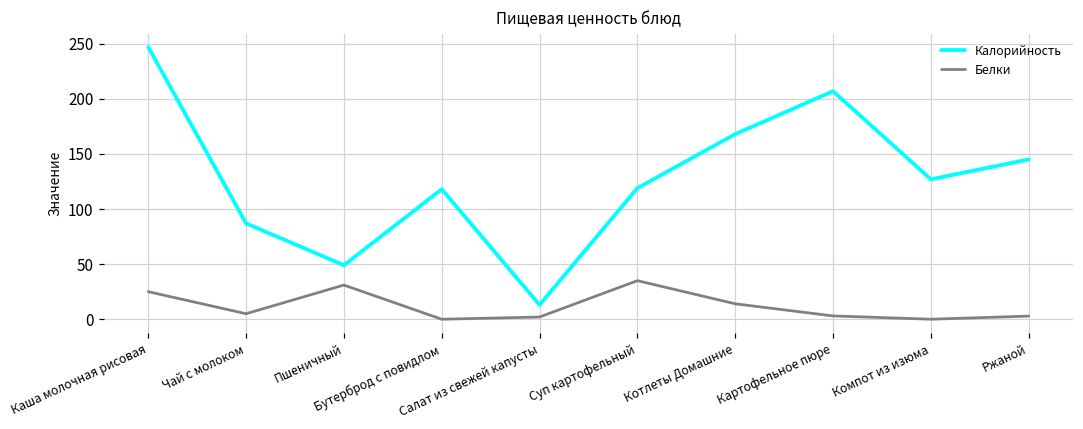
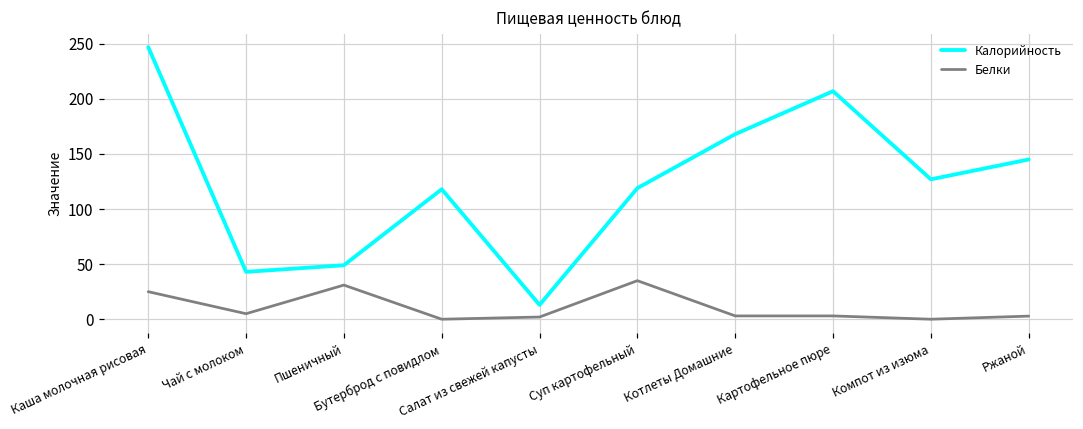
  {
    "Калорийность": {
      "Каша молочная рисовая": 247,
-     "Чай с молоком": 87,
+     "Чай с молоком": 43,
      "Пшеничный": 49,
      "Бутерброд с повидлом": 118,
      "Салат из свежей капусты": 13,
      "Суп картофельный": 119,
      "Котлеты Домашние": 168,
      "Картофельное пюре": 207,
      "Компот из изюма": 127,
      "Ржаной": 145
    },
    "Белки": {
      "Каша молочная рисовая": 25,
      "Чай с молоком": 5,
      "Пшеничный": 31,
      "Бутерброд с повидлом": 0,
      "Салат из свежей капусты": 2,
      "Суп картофельный": 35,
-     "Котлеты Домашние": 14,
+     "Котлеты Домашние": 3,
      "Картофельное пюре": 3,
      "Компот из изюма": 0,
      "Ржаной": 3
    }
  }
